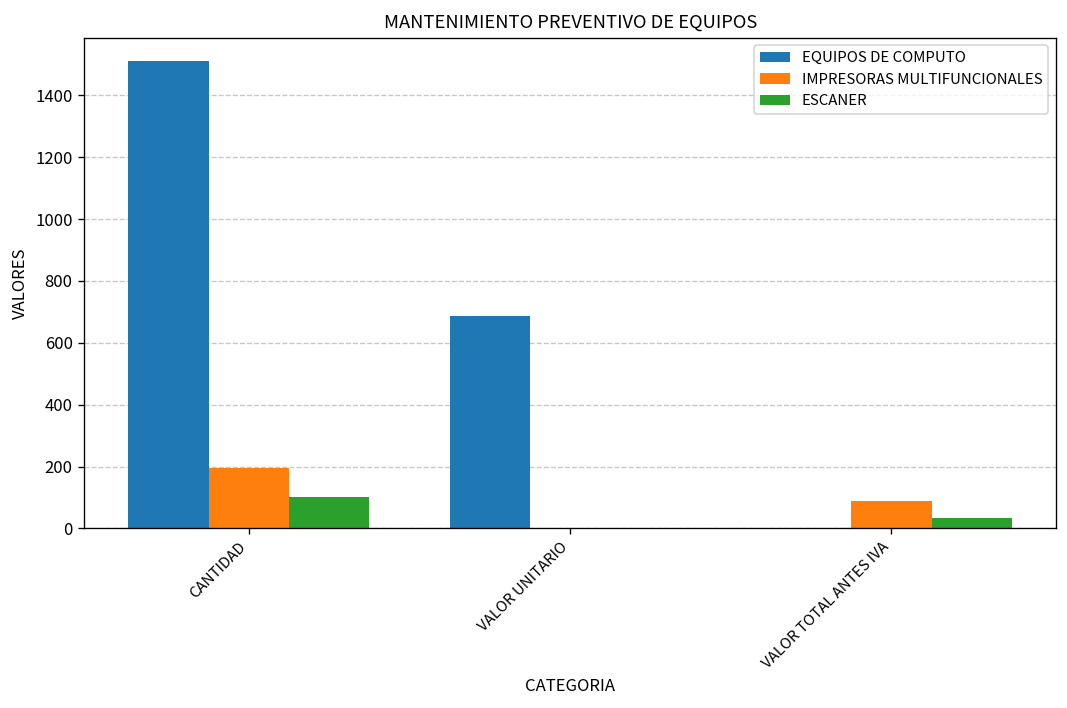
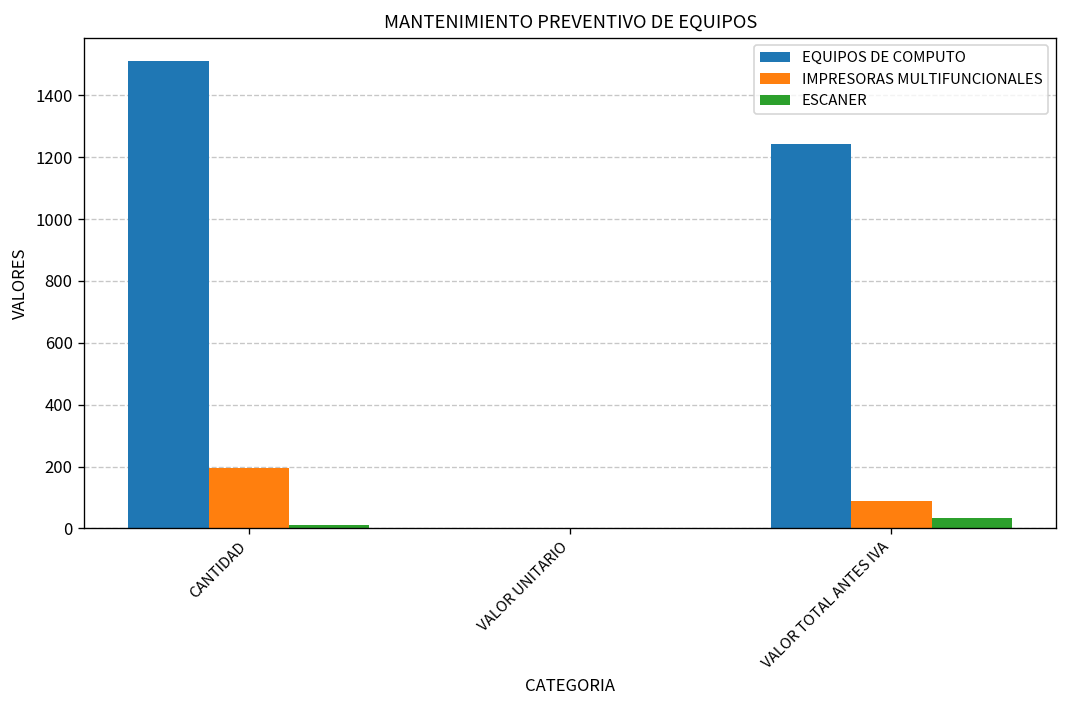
  {
    "EQUIPOS DE COMPUTO": {
      "CANTIDAD": 1510,
-     "VALOR UNITARIO": 690,
-     "VALOR TOTAL ANTES IVA": 0
+     "VALOR UNITARIO": 0,
+     "VALOR TOTAL ANTES IVA": 1240
    },
    "IMPRESORAS MULTIFUNCIONALES": {
      "CANTIDAD": 190,
      "VALOR UNITARIO": 0,
      "VALOR TOTAL ANTES IVA": 90
    },
    "ESCANER": {
-     "CANTIDAD": 100,
+     "CANTIDAD": 10,
      "VALOR UNITARIO": 0,
      "VALOR TOTAL ANTES IVA": 30
    }
  }
